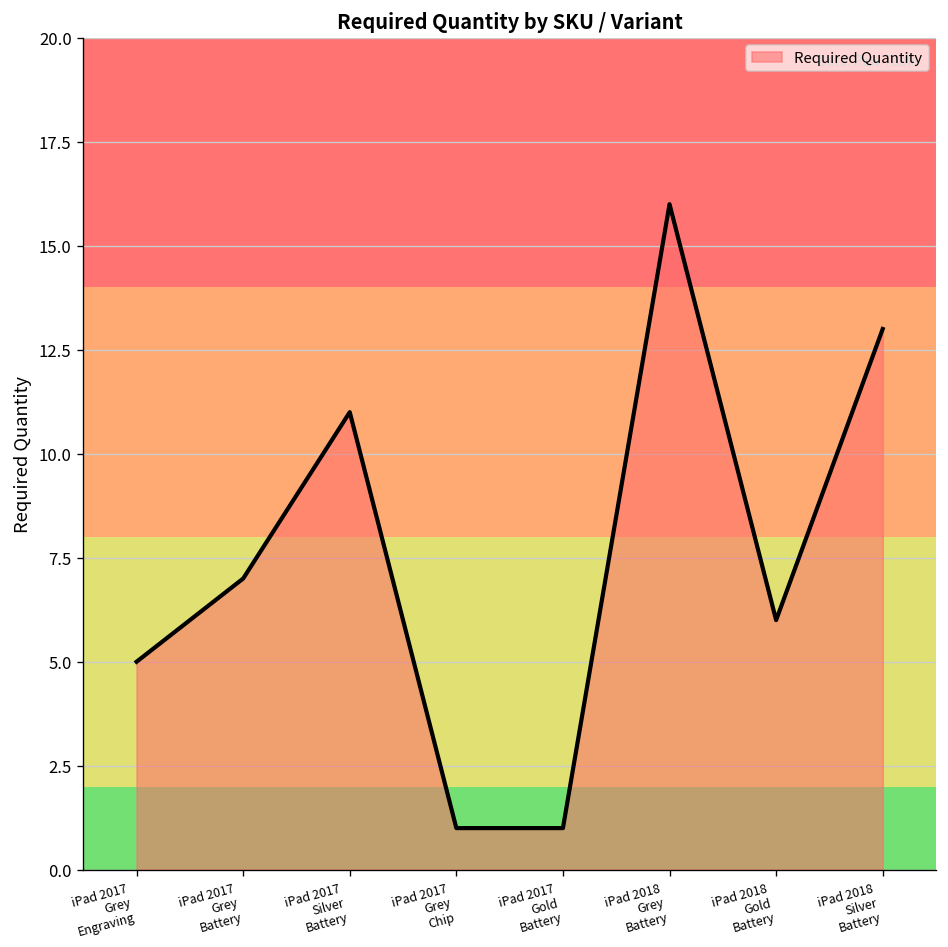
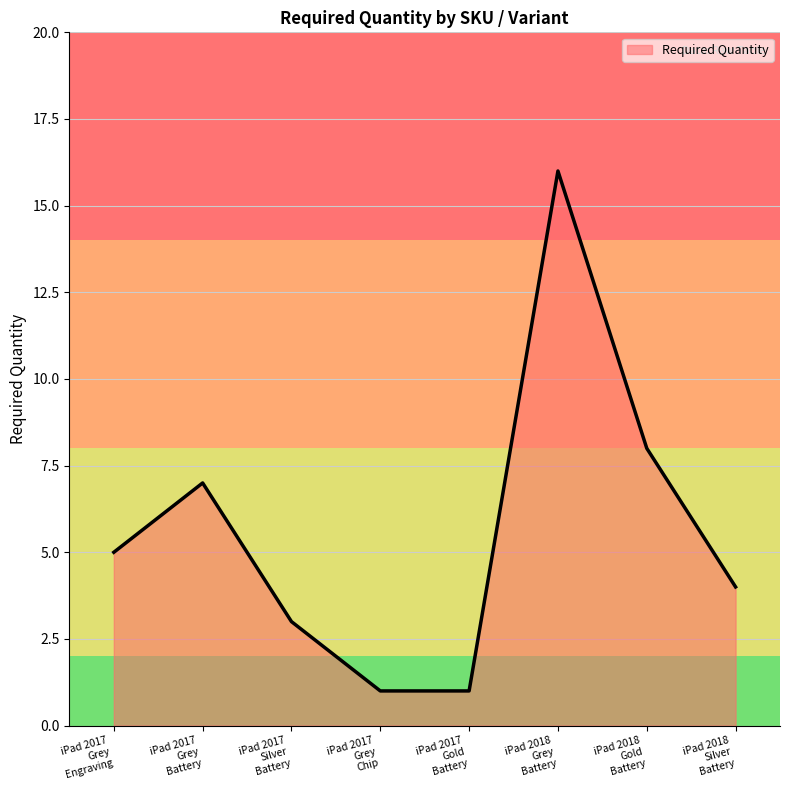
  {
    "iPad 2017 Grey Engraving": 5,
    "iPad 2017 Grey Battery": 7,
-   "iPad 2017 Silver Battery": 11,
+   "iPad 2017 Silver Battery": 3,
    "iPad 2017 Grey Chip": 1,
    "iPad 2017 Gold Battery": 1,
    "iPad 2018 Grey Battery": 16,
-   "iPad 2018 Gold Battery": 6,
-   "iPad 2018 Silver Battery": 13
+   "iPad 2018 Gold Battery": 8,
+   "iPad 2018 Silver Battery": 4
  }
